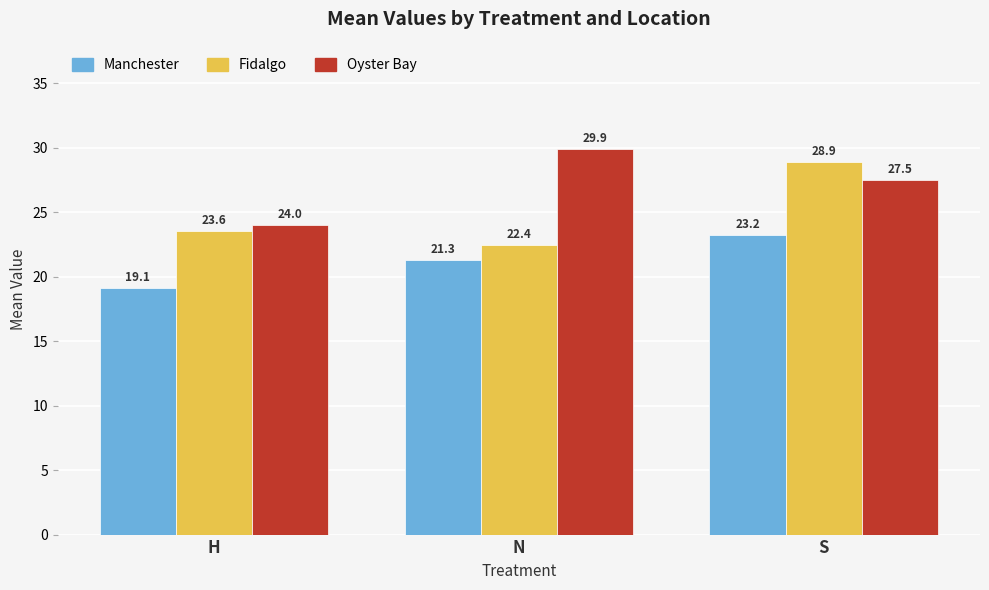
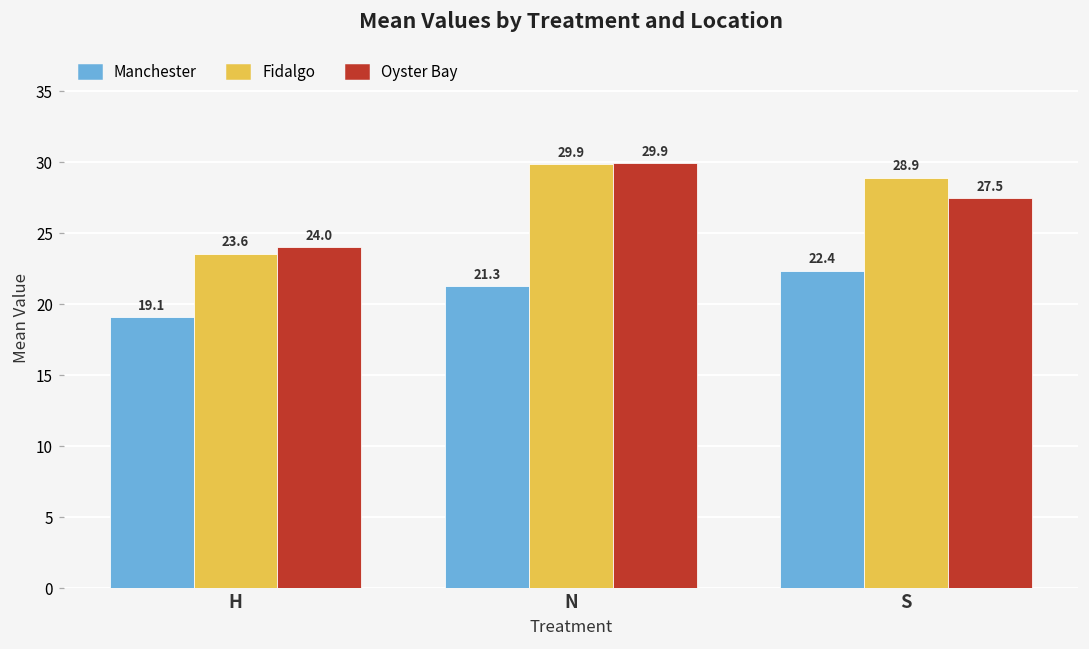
  {
    "Manchester": {
      "H": 19.1,
      "N": 21.3,
-     "S": 23.2
+     "S": 22.4
    },
    "Fidalgo": {
      "H": 23.6,
-     "N": 22.4,
+     "N": 29.9,
      "S": 28.9
    },
    "Oyster Bay": {
      "H": 24.0,
      "N": 29.9,
      "S": 27.5
    }
  }
